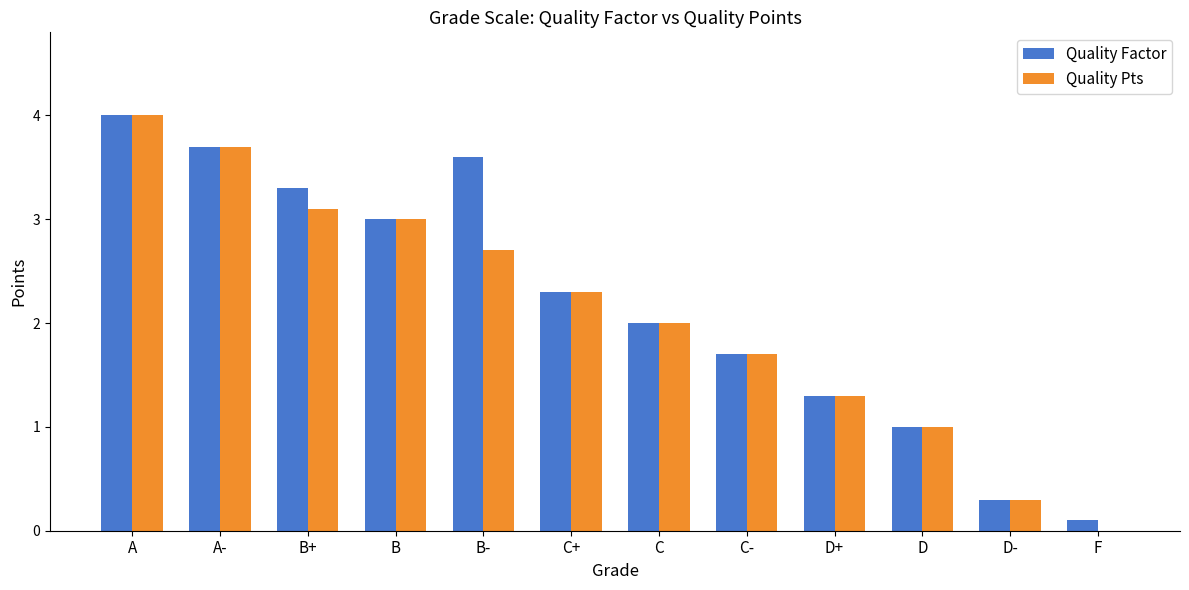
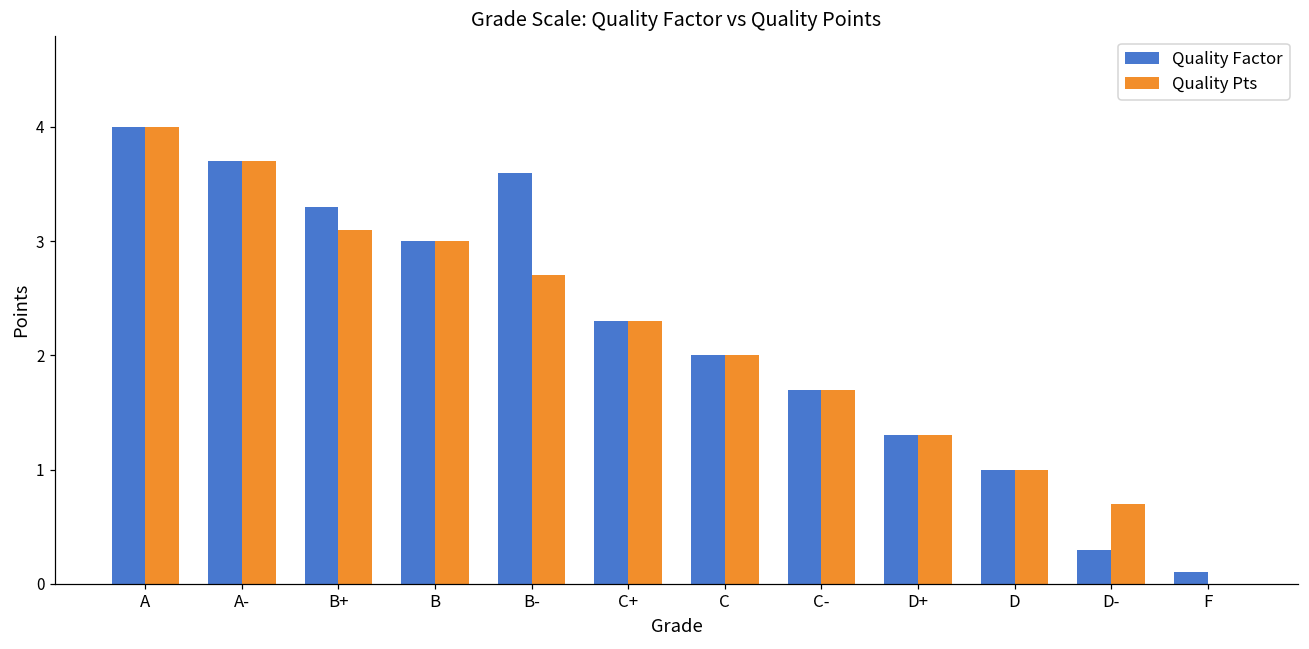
  {
    "Quality Factor": {
      "A": 4.0,
      "A-": 3.7,
      "B+": 3.3,
      "B": 3.0,
      "B-": 3.6,
      "C+": 2.3,
      "C": 2.0,
      "C-": 1.7,
      "D+": 1.3,
      "D": 1.0,
      "D-": 0.3,
      "F": 0.1
    },
    "Quality Pts": {
      "A": 4.0,
      "A-": 3.7,
      "B+": 3.1,
      "B": 3.0,
      "B-": 2.7,
      "C+": 2.3,
      "C": 2.0,
      "C-": 1.7,
      "D+": 1.3,
      "D": 1.0,
-     "D-": 0.3,
+     "D-": 0.7,
      "F": 0.0
    }
  }
